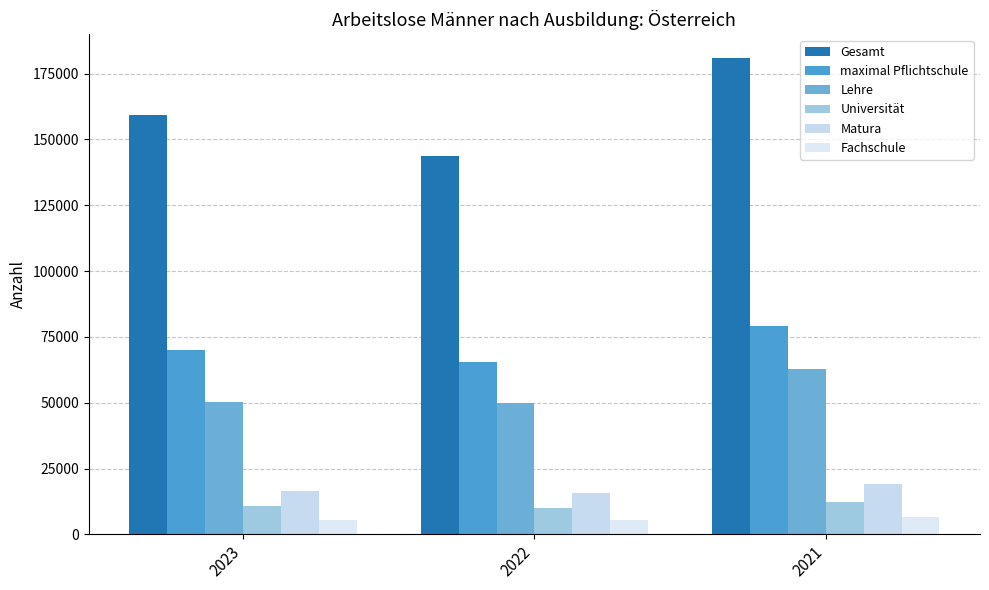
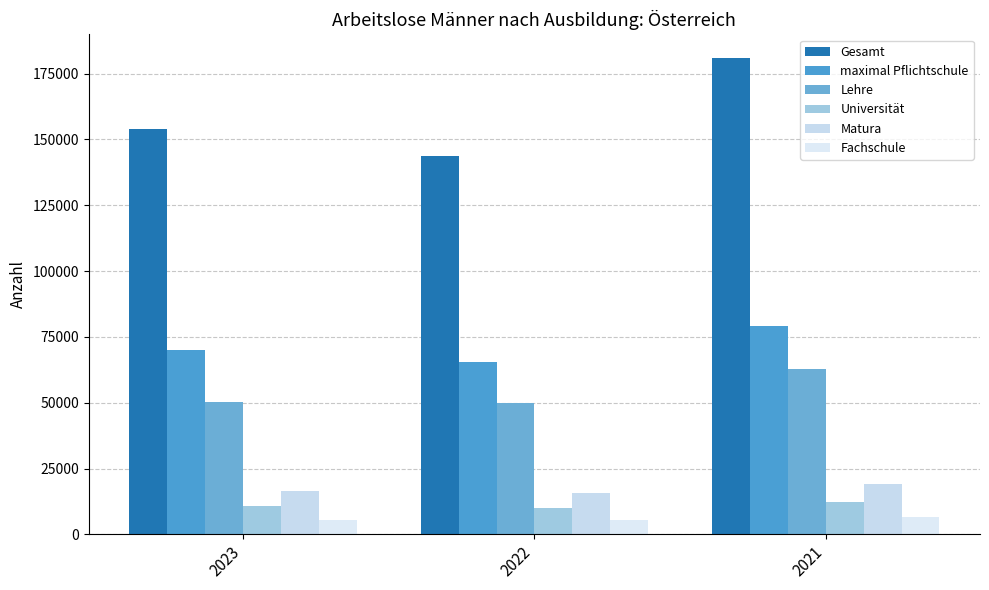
  {
    "Gesamt": {
-     "2023": 159000,
+     "2023": 154000,
      "2022": 144000,
      "2021": 181000
    }
  }
